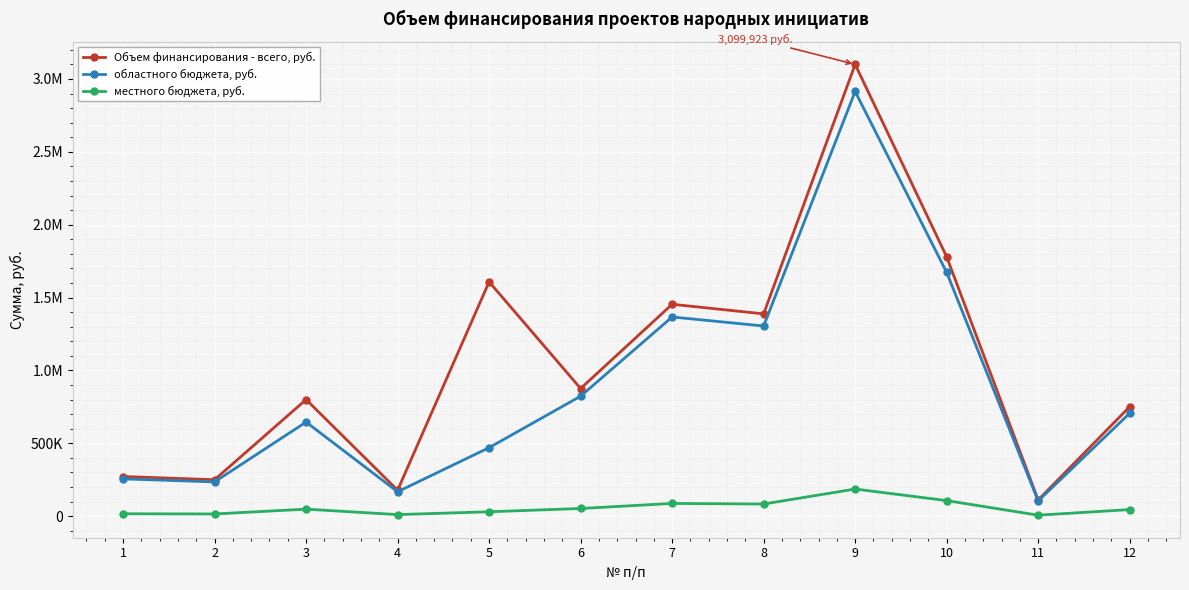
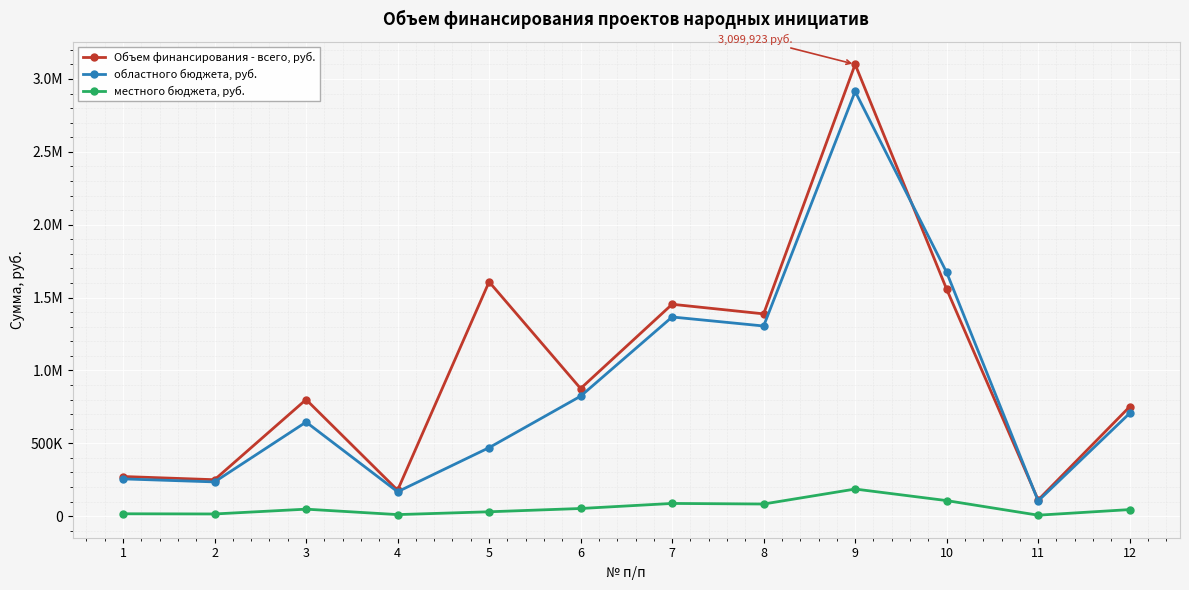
  {
    "Объем финансирования - всего, руб.": {
      "3": 800000,
      "5": 1610000,
      "6": 880000,
      "7": 1450000,
      "8": 1390000,
-     "10": 1780000,
+     "10": 1560000,
      "12": 750000
    },
    "областного бюджета, руб.": {
      "3": 650000,
      "5": 470000,
      "6": 820000,
      "7": 1370000,
      "8": 1300000,
      "9": 2910000,
      "10": 1670000,
      "12": 710000
    },
    "местного бюджета, руб.": {
      "1": 20000,
      "2": 20000,
      "3": 50000,
      "4": 10000,
      "5": 30000,
      "6": 50000,
      "7": 90000,
      "8": 80000,
      "9": 190000,
      "10": 110000,
      "11": 10000,
      "12": 50000
    }
  }
